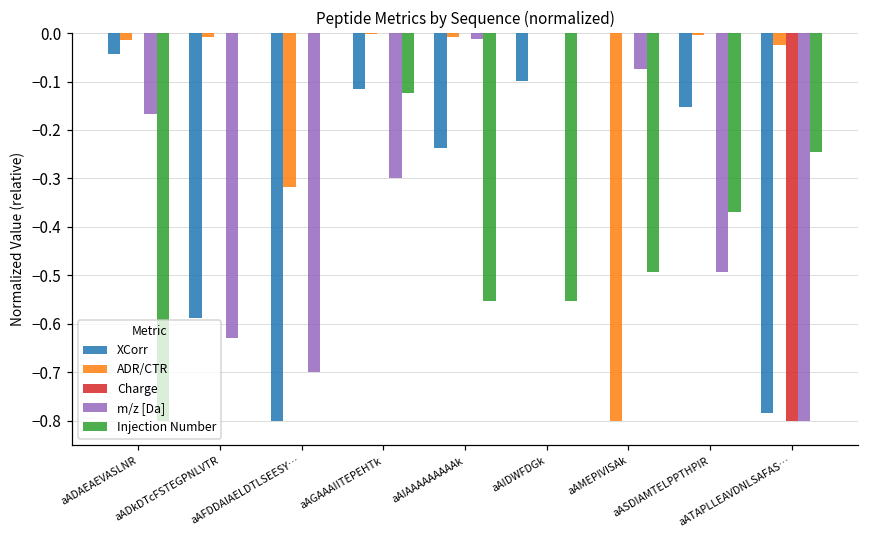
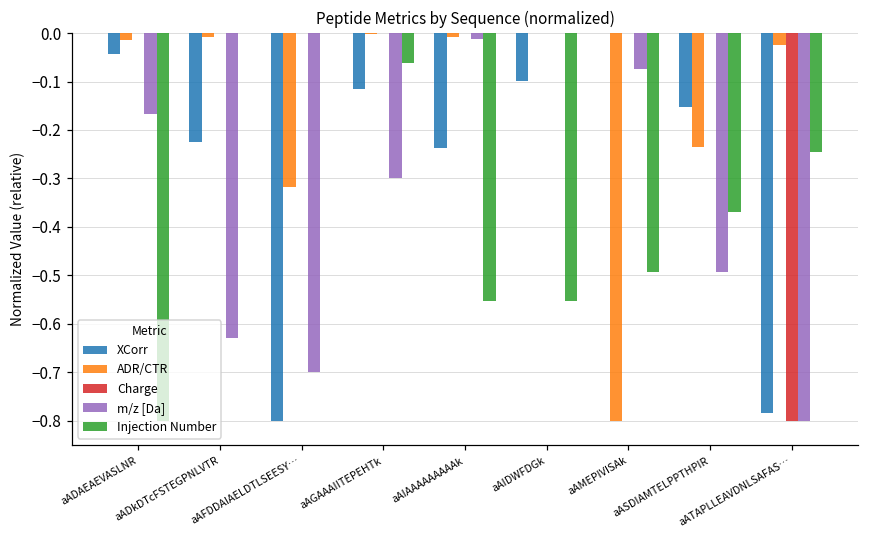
  {
    "XCorr": {
      "aADAEAEVASLNR": -0.04,
-     "aADkDTcFSTEGPNLVTR": -0.59,
+     "aADkDTcFSTEGPNLVTR": -0.22,
      "aAFDDAIAELDTLSEESY…": -0.80,
      "aAGAAAIITEPEHTk": -0.12,
      "aAIAAAAAAAAAk": -0.24,
      "aAIDWFDGk": -0.10,
      "aAMEPIVISAk": 0.00,
      "aASDIAMTELPPTHPIR": -0.15,
      "aATAPLLEAVDNLSAFAS…": -0.78
    },
    "ADR/CTR": {
      "aADAEAEVASLNR": -0.01,
      "aADkDTcFSTEGPNLVTR": -0.01,
      "aAFDDAIAELDTLSEESY…": -0.32,
      "aAIAAAAAAAAAk": -0.01,
      "aAIDWFDGk": 0.00,
      "aAMEPIVISAk": -0.80,
-     "aASDIAMTELPPTHPIR": 0.00,
+     "aASDIAMTELPPTHPIR": -0.24,
      "aATAPLLEAVDNLSAFAS…": -0.02
    },
    "Charge": {
      "aADAEAEVASLNR": 0.00,
      "aADkDTcFSTEGPNLVTR": 0.00,
      "aAFDDAIAELDTLSEESY…": 0.00,
      "aAGAAAIITEPEHTk": 0.00,
      "aAIAAAAAAAAAk": 0.00,
      "aAIDWFDGk": 0.00,
      "aAMEPIVISAk": 0.00,
      "aASDIAMTELPPTHPIR": 0.00,
      "aATAPLLEAVDNLSAFAS…": -0.80
    },
    "m/z [Da]": {
      "aADAEAEVASLNR": -0.17,
      "aADkDTcFSTEGPNLVTR": -0.63,
      "aAFDDAIAELDTLSEESY…": -0.70,
      "aAGAAAIITEPEHTk": -0.30,
      "aAIAAAAAAAAAk": -0.01,
      "aAIDWFDGk": 0.00,
      "aAMEPIVISAk": -0.07,
      "aASDIAMTELPPTHPIR": -0.49,
      "aATAPLLEAVDNLSAFAS…": -0.80
    },
    "Injection Number": {
      "aADkDTcFSTEGPNLVTR": 0.00,
      "aAFDDAIAELDTLSEESY…": 0.00,
-     "aAGAAAIITEPEHTk": -0.12,
+     "aAGAAAIITEPEHTk": -0.06,
      "aAIAAAAAAAAAk": -0.55,
      "aAIDWFDGk": -0.55,
      "aAMEPIVISAk": -0.49,
      "aASDIAMTELPPTHPIR": -0.37,
      "aATAPLLEAVDNLSAFAS…": -0.25
    }
  }
